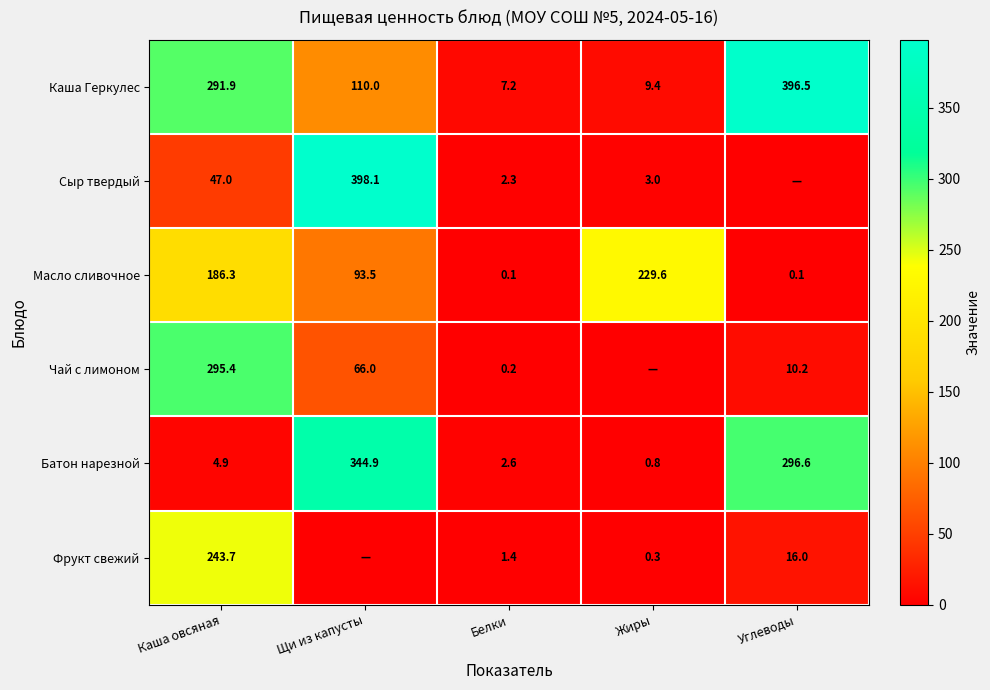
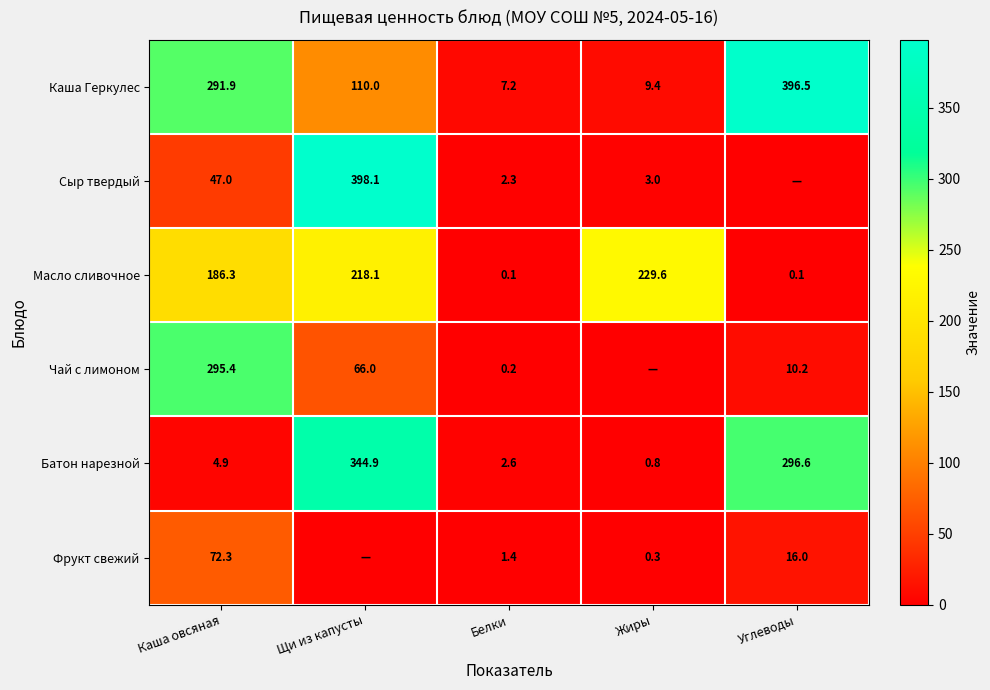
  {
    "Каша Геркулес": {
      "Каша овсяная": 291.9,
      "Щи из капусты": 110.0,
      "Белки": 7.2,
      "Жиры": 9.4,
      "Углеводы": 396.5
    },
    "Сыр твердый": {
      "Каша овсяная": 47.0,
      "Щи из капусты": 398.1,
      "Белки": 2.3,
      "Жиры": 3.0
    },
    "Масло сливочное": {
      "Каша овсяная": 186.3,
-     "Щи из капусты": 93.5,
+     "Щи из капусты": 218.1,
      "Белки": 0.1,
      "Жиры": 229.6,
      "Углеводы": 0.1
    },
    "Чай с лимоном": {
      "Каша овсяная": 295.4,
      "Щи из капусты": 66.0,
      "Белки": 0.2,
      "Углеводы": 10.2
    },
    "Батон нарезной": {
      "Каша овсяная": 4.9,
      "Щи из капусты": 344.9,
      "Белки": 2.6,
      "Жиры": 0.8,
      "Углеводы": 296.6
    },
    "Фрукт свежий": {
-     "Каша овсяная": 243.7,
+     "Каша овсяная": 72.3,
      "Белки": 1.4,
      "Жиры": 0.3,
      "Углеводы": 16.0
    }
  }
